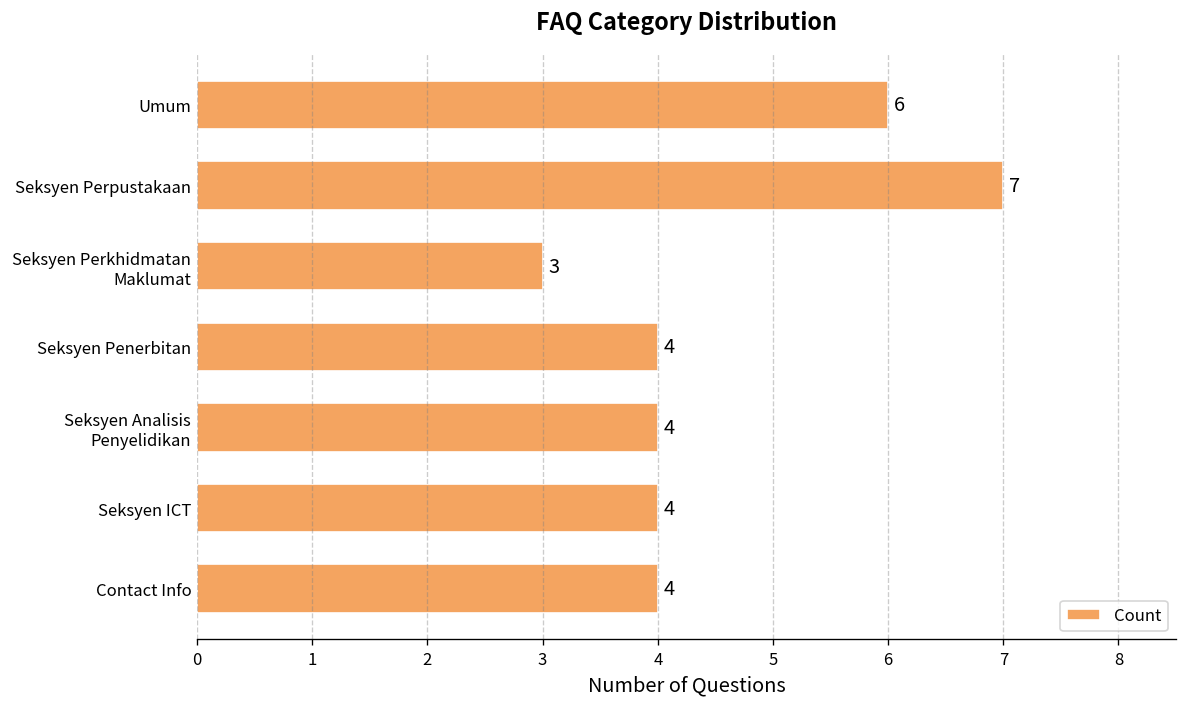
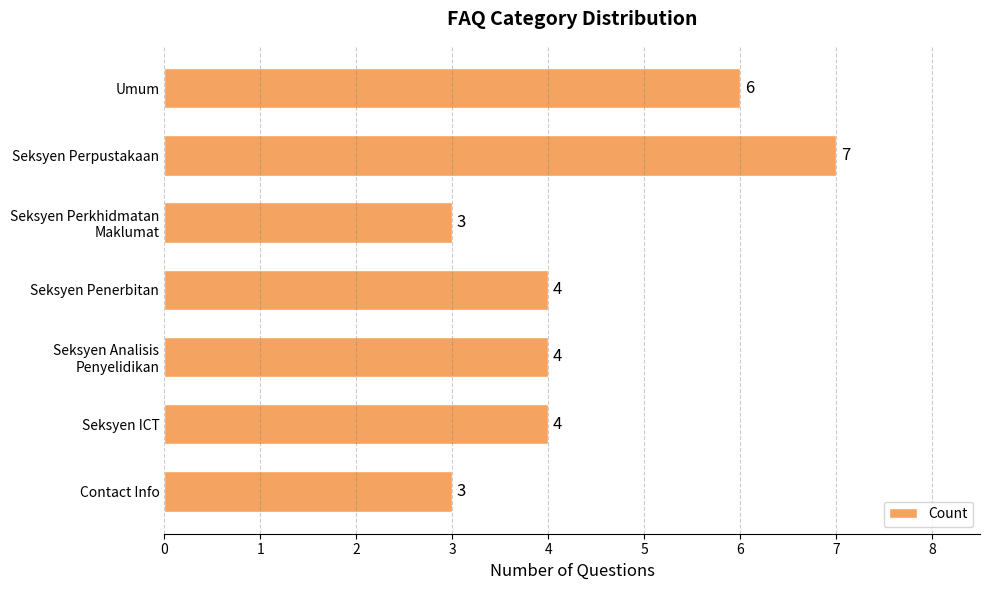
  {
    "Umum": 6,
    "Seksyen Perpustakaan": 7,
    "Seksyen Perkhidmatan Maklumat": 3,
    "Seksyen Penerbitan": 4,
    "Seksyen Analisis Penyelidikan": 4,
    "Seksyen ICT": 4,
-   "Contact Info": 4
+   "Contact Info": 3
  }
